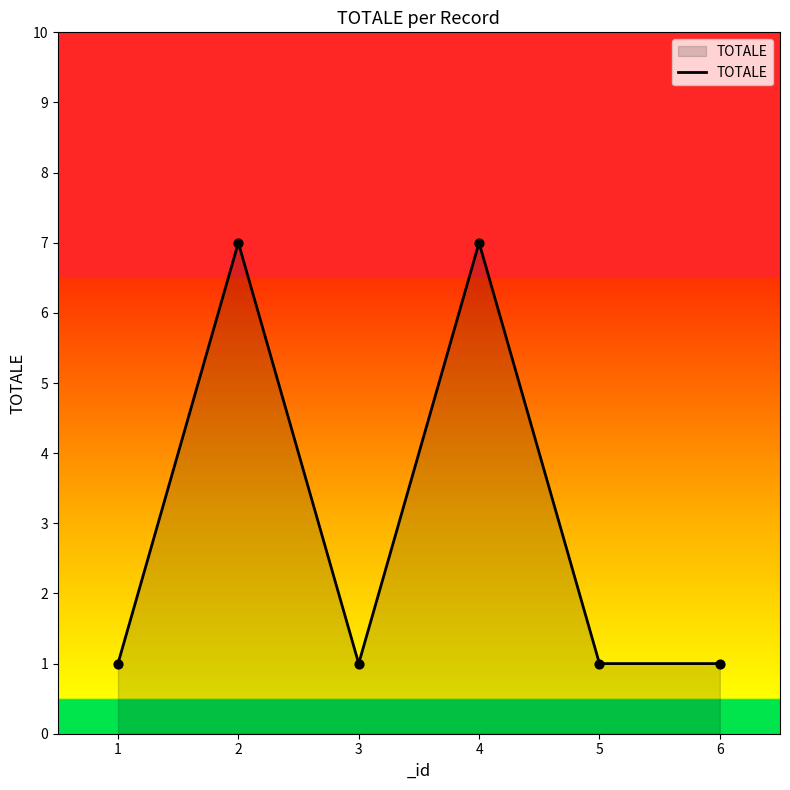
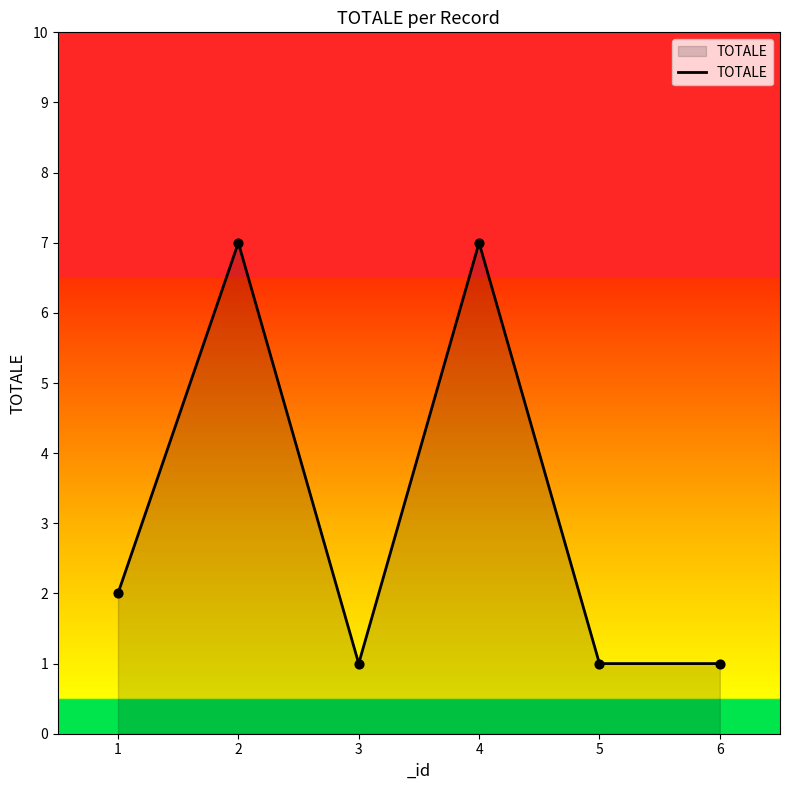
  {
-   "1": 1,
+   "1": 2,
    "2": 7,
    "3": 1,
    "4": 7,
    "5": 1,
    "6": 1
  }
